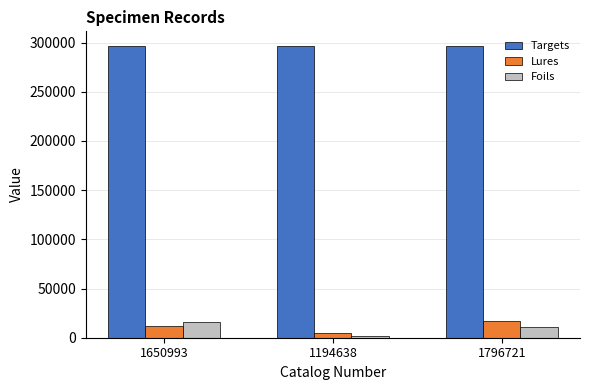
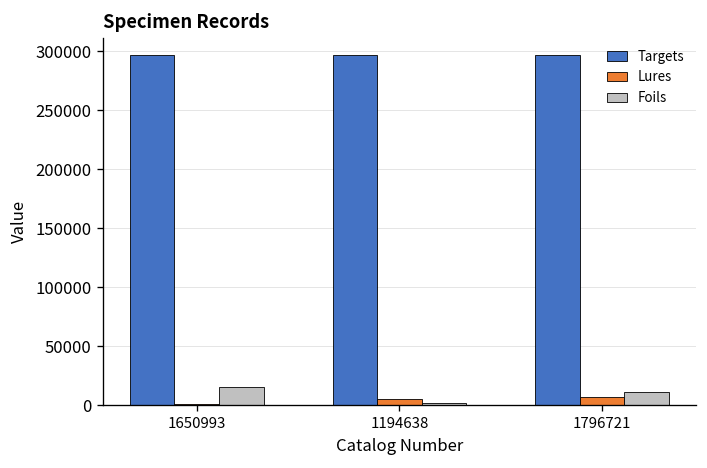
  {
    "Targets": {
      "1650993": 300000,
      "1194638": 300000,
      "1796721": 300000
    },
    "Lures": {
-     "1650993": 10000,
+     "1650993": 0,
      "1194638": 10000,
-     "1796721": 20000
+     "1796721": 10000
    },
    "Foils": {
      "1650993": 20000,
      "1796721": 10000
    }
  }
